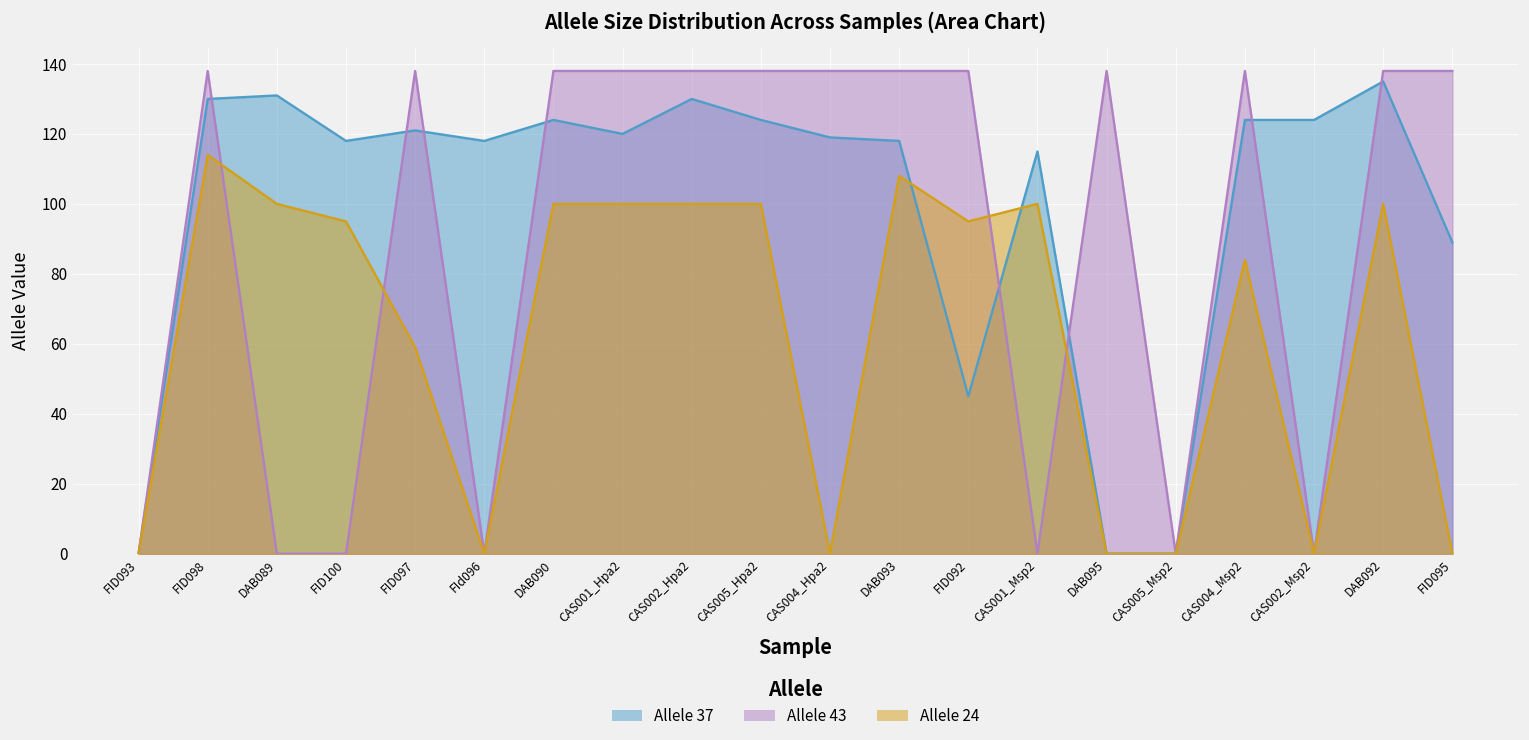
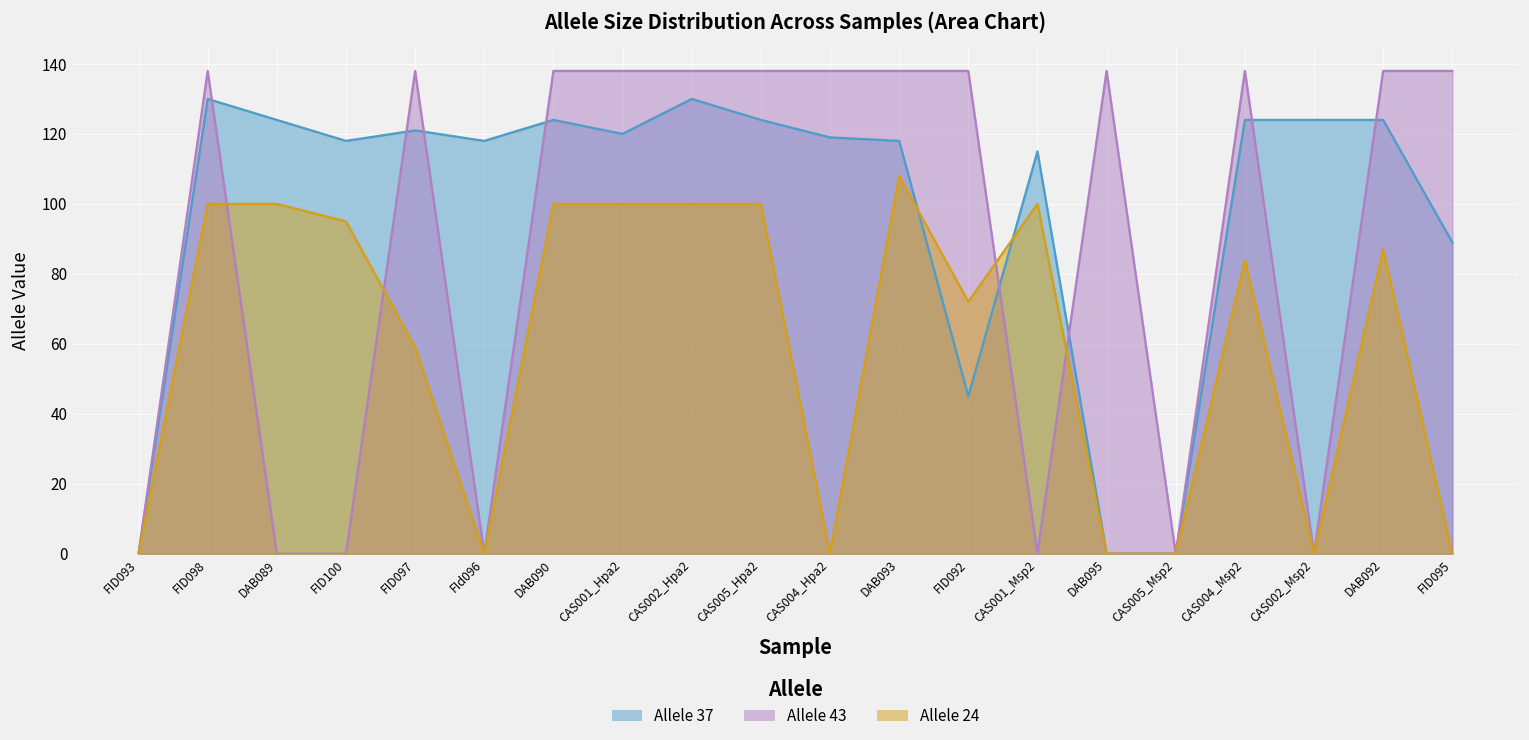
  {
    "Allele 37": {
      "FID098": 130,
-     "DAB089": 131,
+     "DAB089": 124,
      "FID100": 118,
      "FID097": 121,
      "FId096": 118,
      "DAB090": 124,
      "CAS001_Hpa2": 120,
      "CAS002_Hpa2": 130,
      "CAS005_Hpa2": 124,
      "CAS004_Hpa2": 119,
      "DAB093": 118,
      "FID092": 45,
      "CAS001_Msp2": 115,
      "CAS004_Msp2": 124,
      "CAS002_Msp2": 124,
-     "DAB092": 135,
+     "DAB092": 124,
      "FID095": 89
    },
    "Allele 43": {
      "FID098": 138,
      "DAB089": 0,
      "FID100": 0,
      "FID097": 138,
      "DAB090": 138,
      "CAS001_Hpa2": 138,
      "CAS002_Hpa2": 138,
      "CAS005_Hpa2": 138,
      "CAS004_Hpa2": 138,
      "DAB093": 138,
      "FID092": 138,
      "CAS001_Msp2": 0,
      "DAB095": 138,
      "CAS004_Msp2": 138,
      "DAB092": 138,
      "FID095": 138
    },
    "Allele 24": {
-     "FID098": 114,
+     "FID098": 100,
      "DAB089": 100,
      "FID100": 95,
      "FID097": 59,
      "DAB090": 100,
      "CAS001_Hpa2": 100,
      "CAS002_Hpa2": 100,
      "CAS005_Hpa2": 100,
      "CAS004_Hpa2": 0,
      "DAB093": 108,
-     "FID092": 95,
+     "FID092": 72,
      "CAS001_Msp2": 100,
      "CAS004_Msp2": 84,
-     "DAB092": 100,
+     "DAB092": 87,
      "FID095": 0
    }
  }
